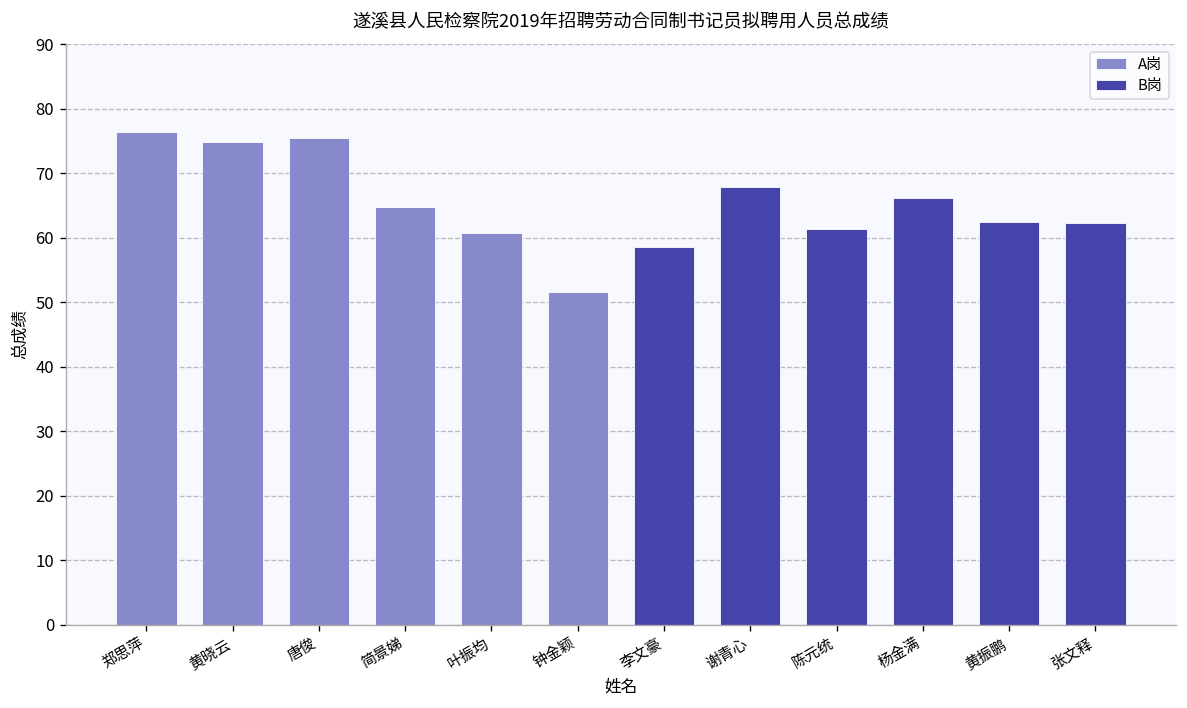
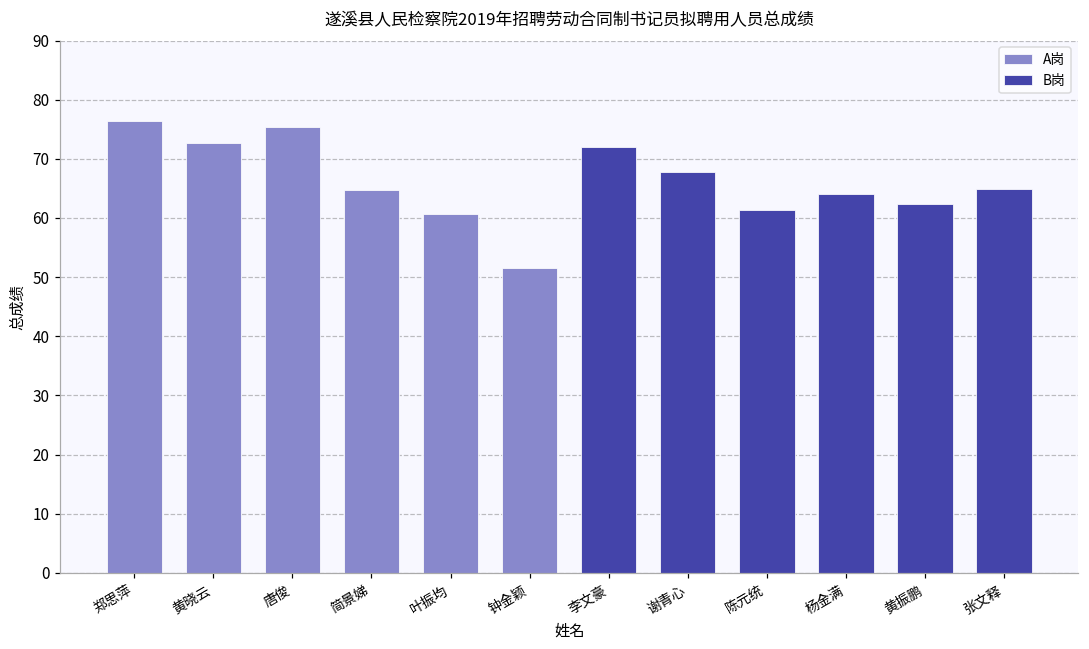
  {
    "A岗": {
      "郑思萍": 76,
-     "黄晓云": 75,
+     "黄晓云": 73,
      "唐俊": 75,
      "简景娣": 65,
      "叶振均": 61,
      "钟金颖": 52
    },
    "B岗": {
-     "李文豪": 59,
+     "李文豪": 72,
      "谢青心": 68,
      "陈元统": 61,
-     "杨金满": 66,
+     "杨金满": 64,
      "黄振鹏": 62,
-     "张文释": 62
+     "张文释": 65
    }
  }
